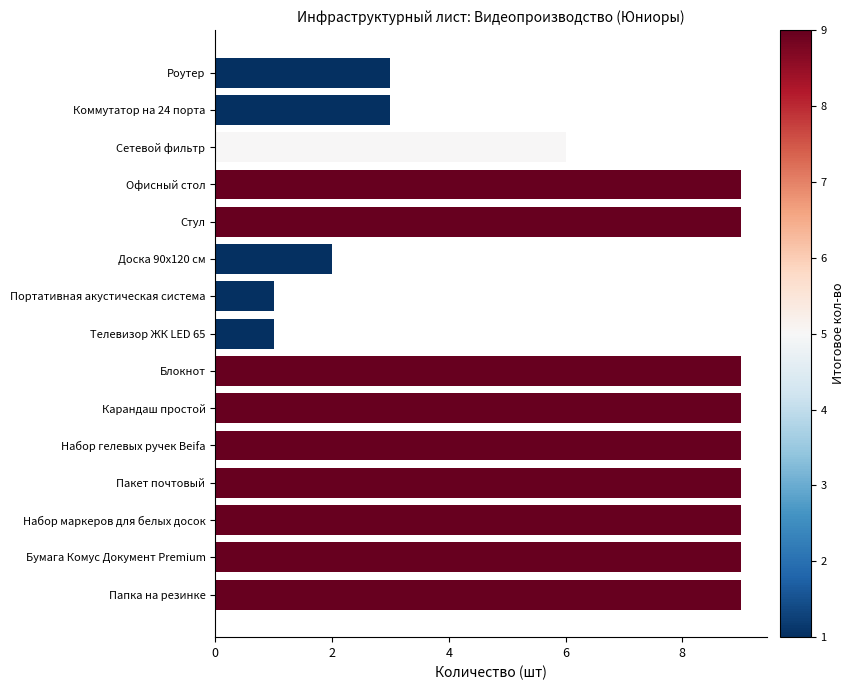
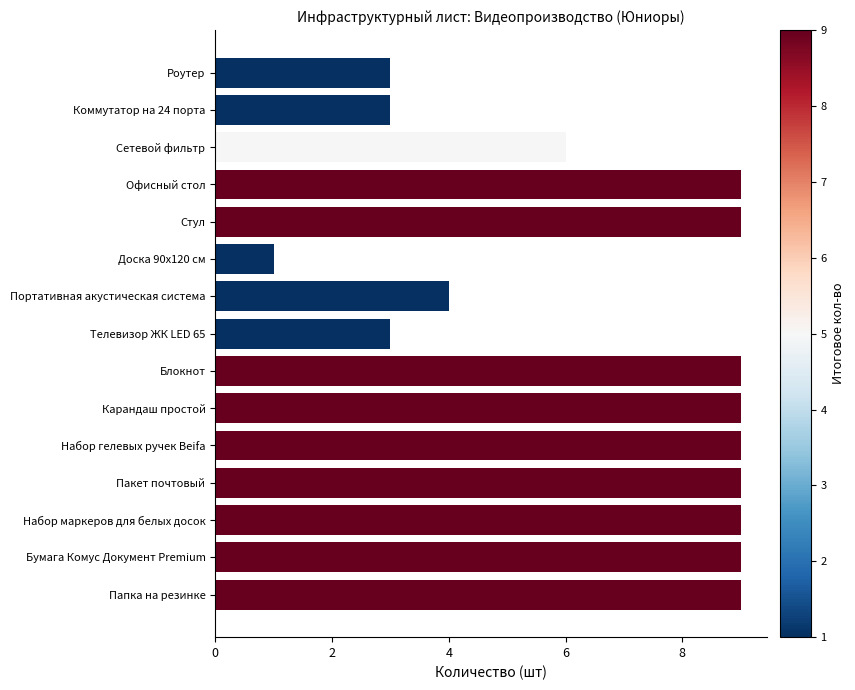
  {
    "Роутер": 3,
    "Коммутатор на 24 порта": 3,
    "Сетевой фильтр": 6,
    "Офисный стол": 9,
    "Стул": 9,
-   "Доска 90х120 см": 2,
-   "Портативная акустическая система": 1,
-   "Телевизор ЖК LED 65": 1,
+   "Доска 90х120 см": 1,
+   "Портативная акустическая система": 4,
+   "Телевизор ЖК LED 65": 3,
    "Блокнот": 9,
    "Карандаш простой": 9,
    "Набор гелевых ручек Beifa": 9,
    "Пакет почтовый": 9,
    "Набор маркеров для белых досок": 9,
    "Бумага Комус Документ Premium": 9,
    "Папка на резинке": 9
  }
